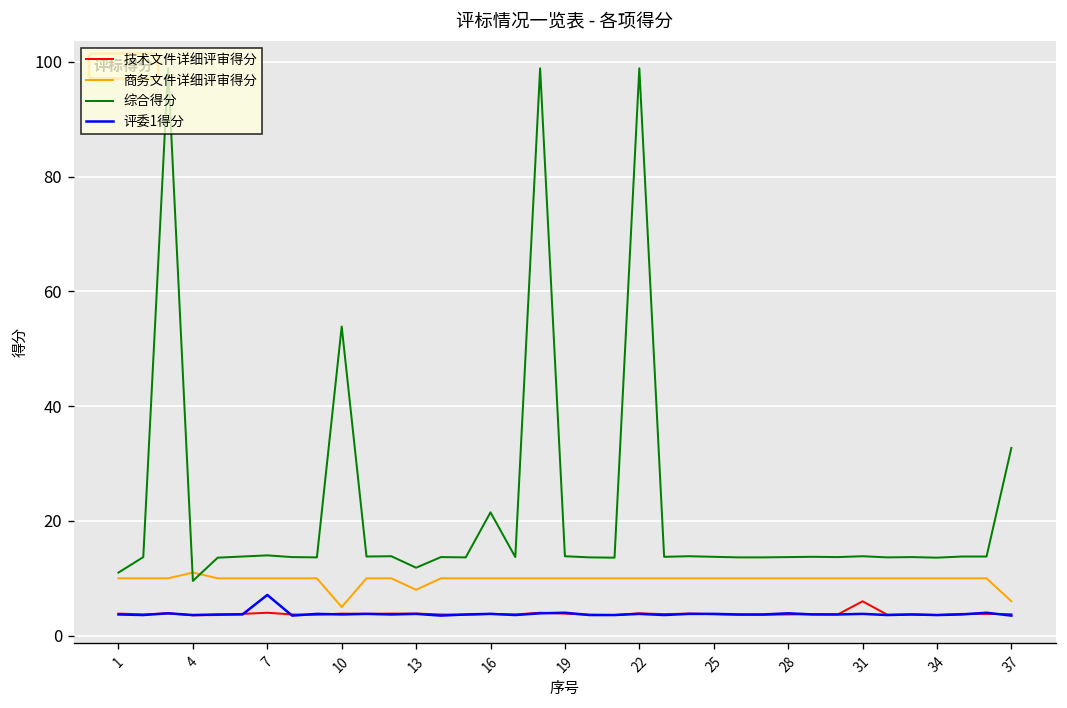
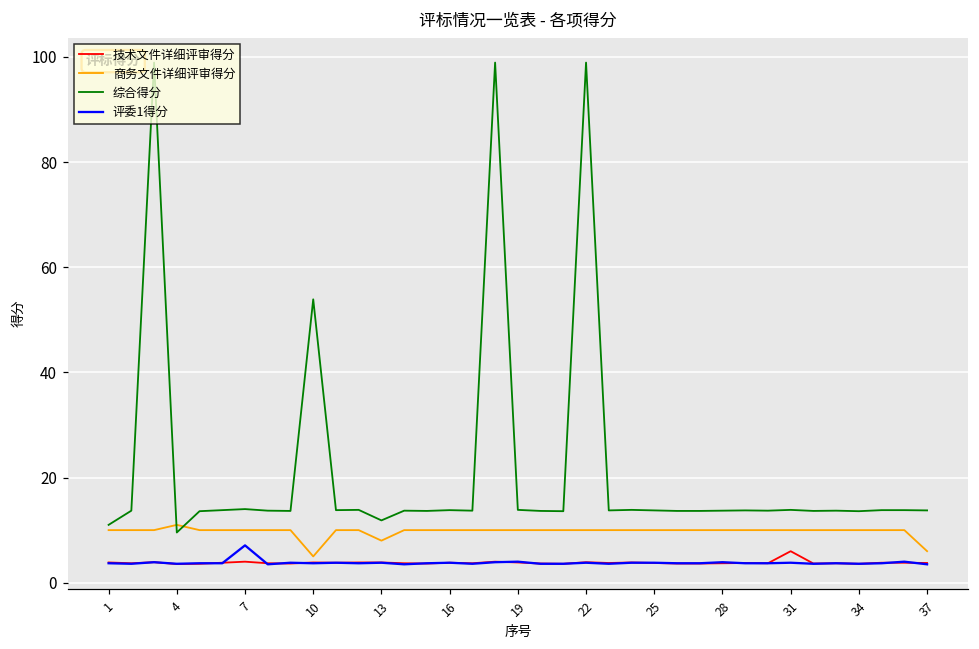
  {
    "技术文件详细评审得分": {
      "7": 4,
      "31": 6
    },
    "商务文件详细评审得分": {
      "1": 10,
      "4": 11,
      "7": 10,
      "10": 5,
      "13": 8,
      "16": 10,
      "19": 10,
      "22": 10,
      "25": 10,
      "28": 10,
      "31": 10,
      "34": 10,
      "37": 6
    },
    "综合得分": {
      "1": 11,
      "4": 10,
      "7": 14,
      "10": 54,
      "13": 12,
-     "16": 22,
+     "16": 14,
      "19": 14,
      "22": 99,
      "25": 14,
      "28": 14,
      "31": 14,
      "34": 14,
-     "37": 33
+     "37": 14
    },
    "评委1得分": {
      "7": 7,
      "31": 4
    }
  }
